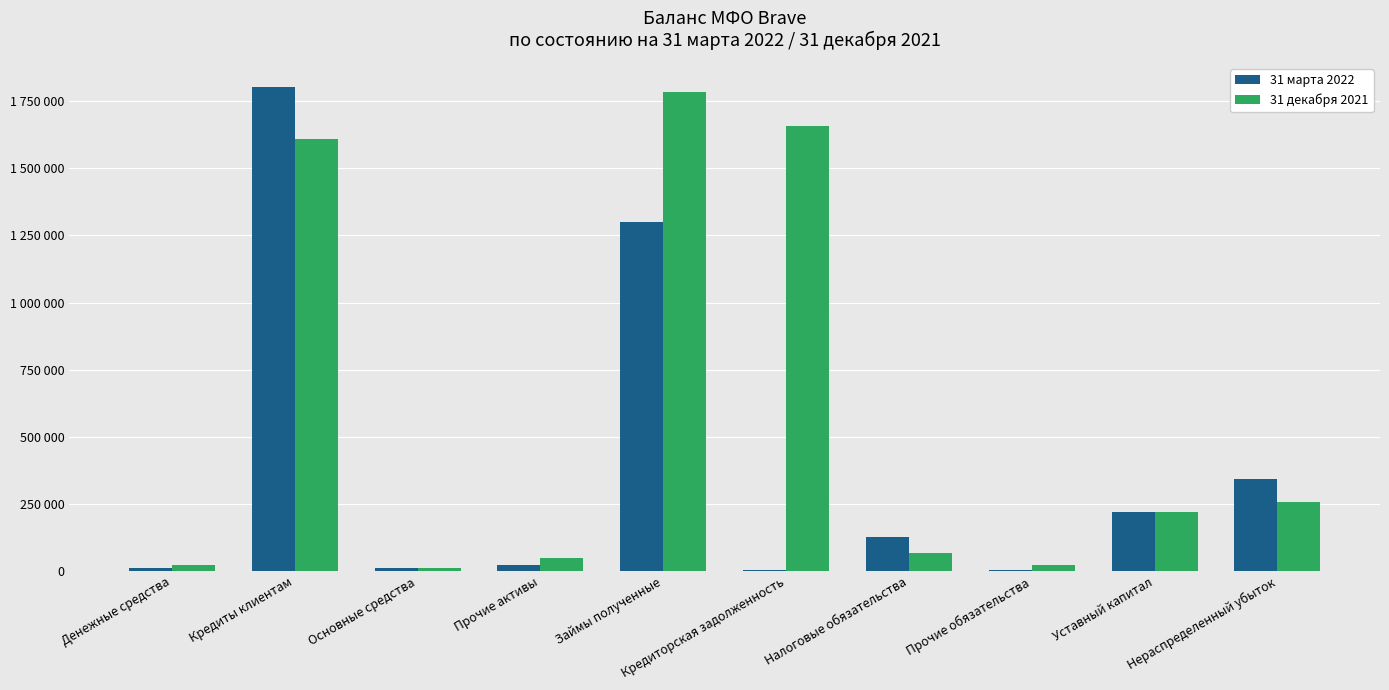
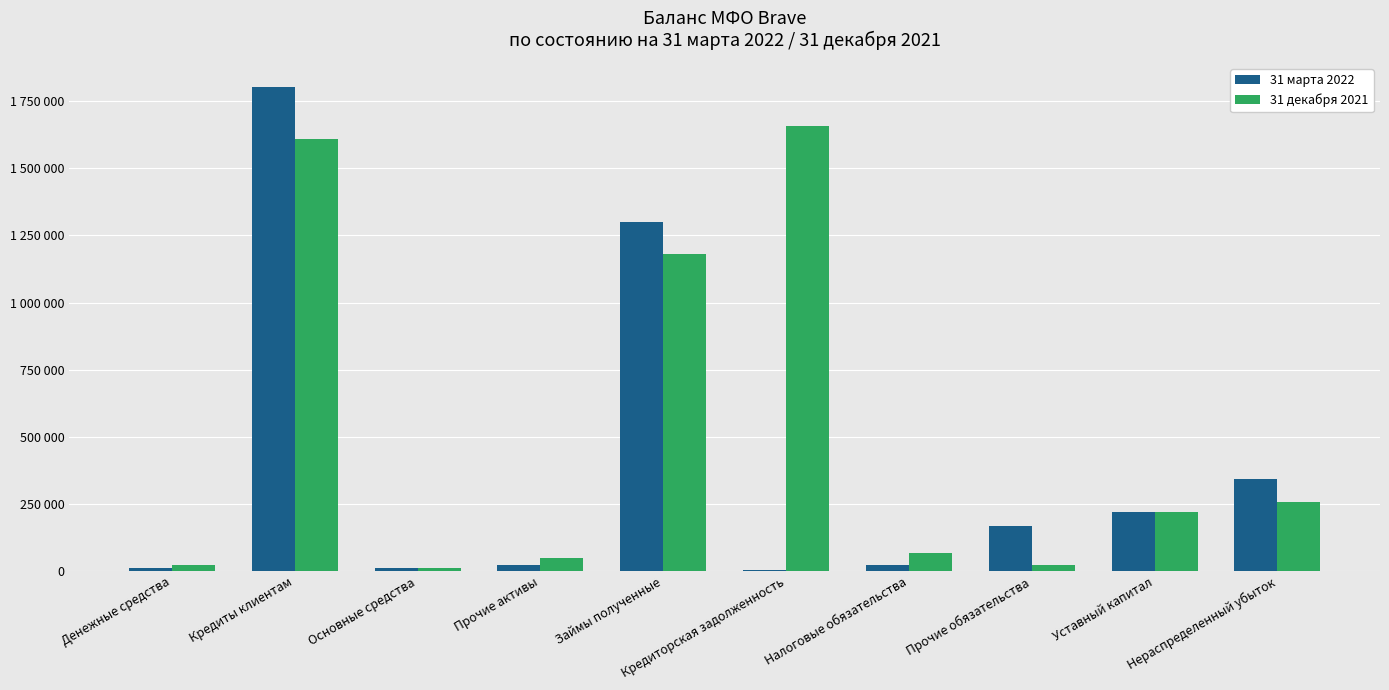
  {
    "31 марта 2022": {
      "Денежные средства": 10000,
      "Кредиты клиентам": 1800000,
      "Основные средства": 10000,
      "Прочие активы": 20000,
      "Займы полученные": 1300000,
-     "Налоговые обязательства": 130000,
-     "Прочие обязательства": 0,
+     "Налоговые обязательства": 20000,
+     "Прочие обязательства": 170000,
      "Уставный капитал": 220000,
      "Нераспределенный убыток": 340000
    },
    "31 декабря 2021": {
      "Денежные средства": 20000,
      "Кредиты клиентам": 1610000,
      "Основные средства": 10000,
      "Прочие активы": 50000,
-     "Займы полученные": 1780000,
+     "Займы полученные": 1180000,
      "Кредиторская задолженность": 1660000,
      "Налоговые обязательства": 70000,
      "Прочие обязательства": 20000,
      "Уставный капитал": 220000,
      "Нераспределенный убыток": 260000
    }
  }
